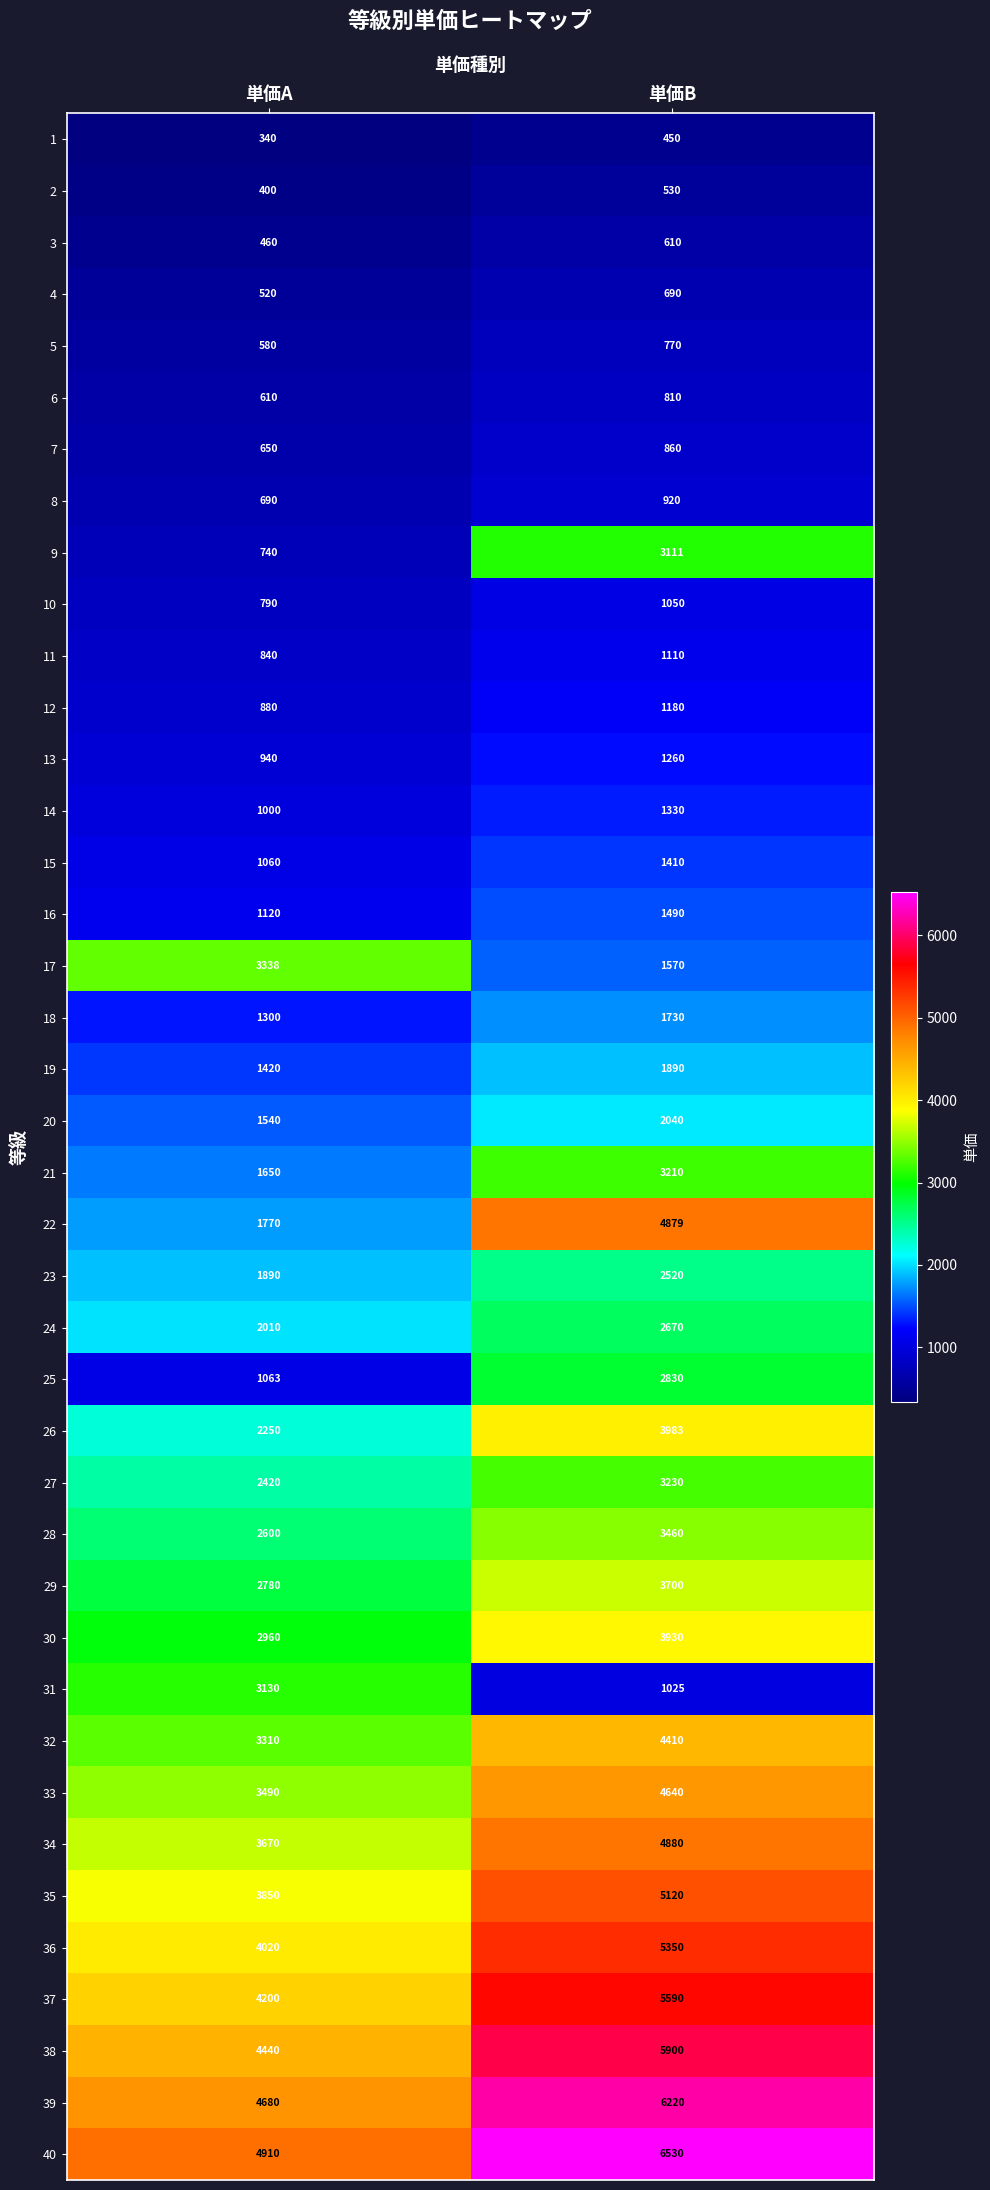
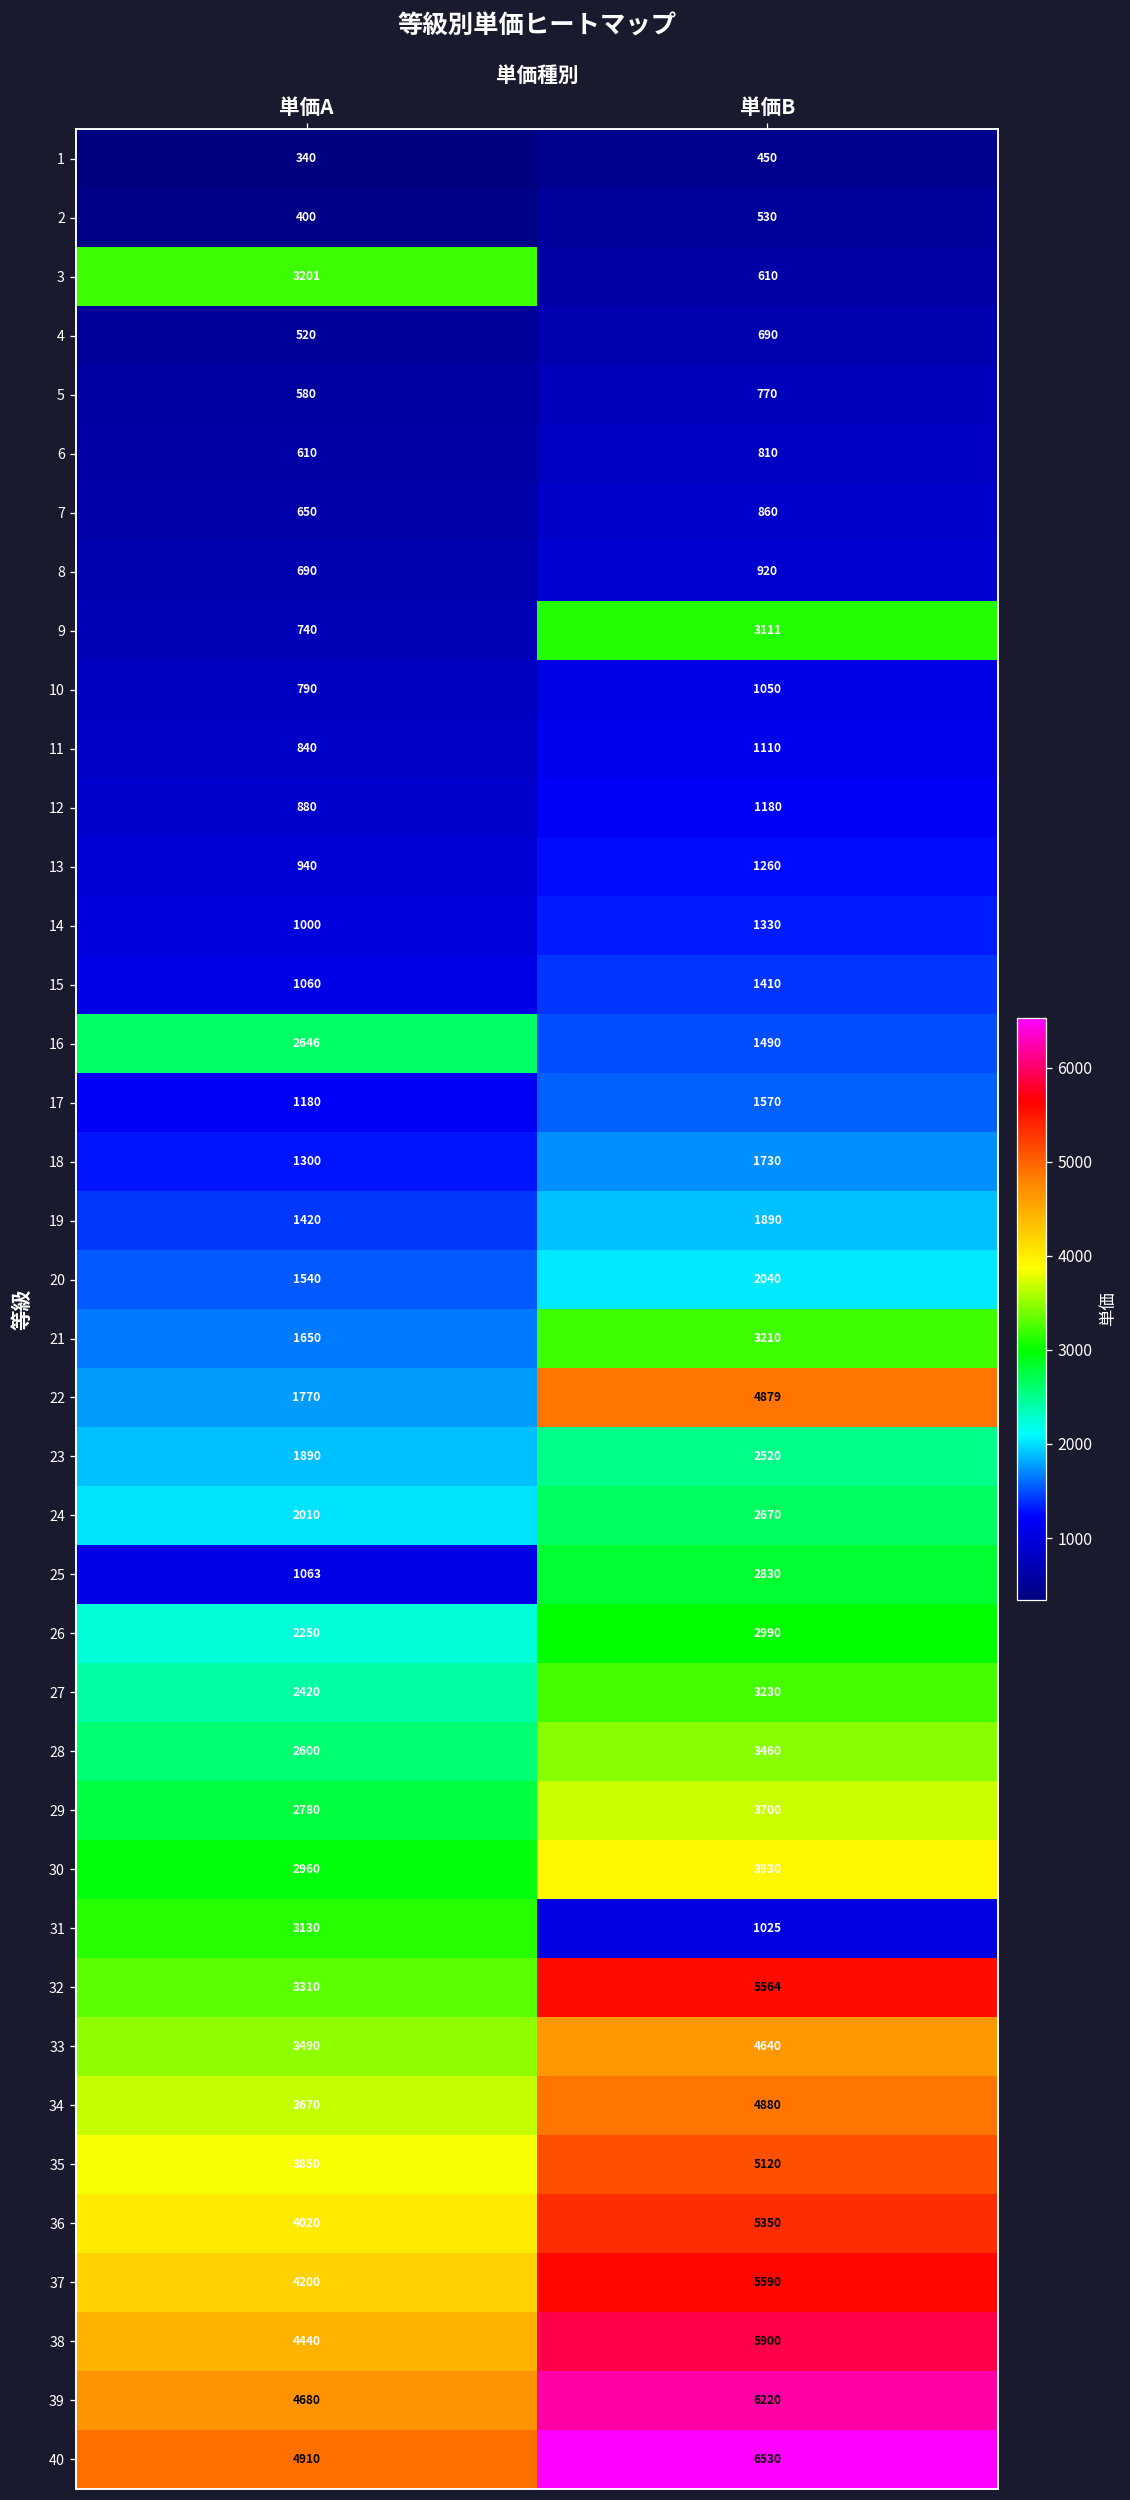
  {
    "1": {
      "単価A": 340,
      "単価B": 450
    },
    "2": {
      "単価A": 400,
      "単価B": 530
    },
    "3": {
-     "単価A": 460,
+     "単価A": 3201,
      "単価B": 610
    },
    "4": {
      "単価A": 520,
      "単価B": 690
    },
    "5": {
      "単価A": 580,
      "単価B": 770
    },
    "6": {
      "単価A": 610,
      "単価B": 810
    },
    "7": {
      "単価A": 650,
      "単価B": 860
    },
    "8": {
      "単価A": 690,
      "単価B": 920
    },
    "9": {
      "単価A": 740,
      "単価B": 3111
    },
    "10": {
      "単価A": 790,
      "単価B": 1050
    },
    "11": {
      "単価A": 840,
      "単価B": 1110
    },
    "12": {
      "単価A": 880,
      "単価B": 1180
    },
    "13": {
      "単価A": 940,
      "単価B": 1260
    },
    "14": {
      "単価A": 1000,
      "単価B": 1330
    },
    "15": {
      "単価A": 1060,
      "単価B": 1410
    },
    "16": {
-     "単価A": 1120,
+     "単価A": 2646,
      "単価B": 1490
    },
    "17": {
-     "単価A": 3338,
+     "単価A": 1180,
      "単価B": 1570
    },
    "18": {
      "単価A": 1300,
      "単価B": 1730
    },
    "19": {
      "単価A": 1420,
      "単価B": 1890
    },
    "20": {
      "単価A": 1540,
      "単価B": 2040
    },
    "21": {
      "単価A": 1650,
      "単価B": 3210
    },
    "22": {
      "単価A": 1770,
      "単価B": 4879
    },
    "23": {
      "単価A": 1890,
      "単価B": 2520
    },
    "24": {
      "単価A": 2010,
      "単価B": 2670
    },
    "25": {
      "単価A": 1063,
      "単価B": 2830
    },
    "26": {
      "単価A": 2250,
-     "単価B": 3983
+     "単価B": 2990
    },
    "27": {
      "単価A": 2420,
      "単価B": 3230
    },
    "28": {
      "単価A": 2600,
      "単価B": 3460
    },
    "29": {
      "単価A": 2780,
      "単価B": 3700
    },
    "30": {
      "単価A": 2960,
      "単価B": 3930
    },
    "31": {
      "単価A": 3130,
      "単価B": 1025
    },
    "32": {
      "単価A": 3310,
-     "単価B": 4410
+     "単価B": 5564
    },
    "33": {
      "単価A": 3490,
      "単価B": 4640
    },
    "34": {
      "単価A": 3670,
      "単価B": 4880
    },
    "35": {
      "単価A": 3850,
      "単価B": 5120
    },
    "36": {
      "単価A": 4020,
      "単価B": 5350
    },
    "37": {
      "単価A": 4200,
      "単価B": 5590
    },
    "38": {
      "単価A": 4440,
      "単価B": 5900
    },
    "39": {
      "単価A": 4680,
      "単価B": 6220
    },
    "40": {
      "単価A": 4910,
      "単価B": 6530
    }
  }
